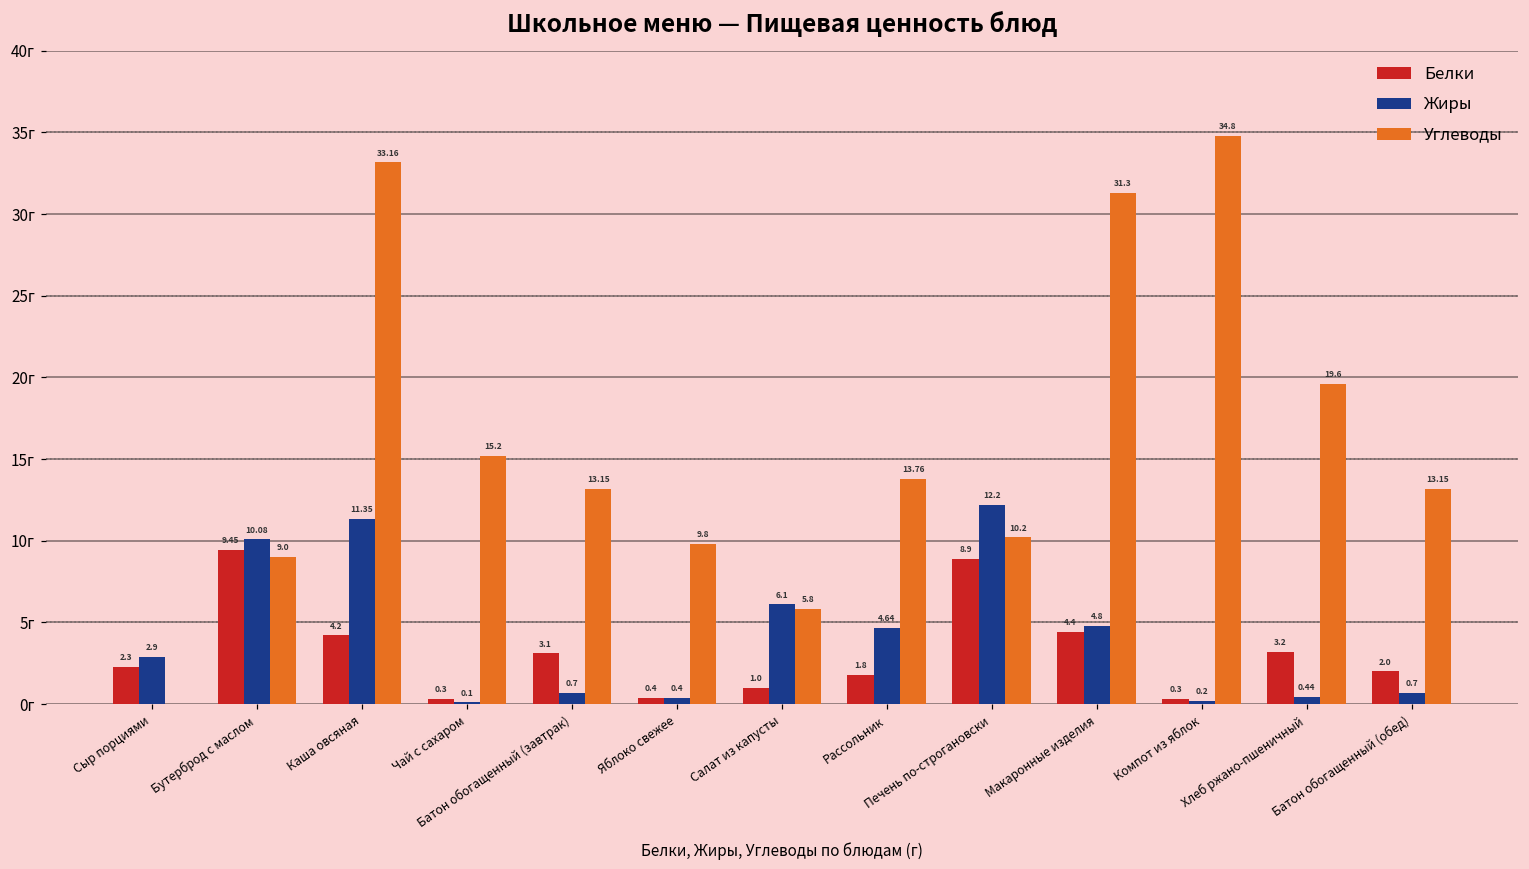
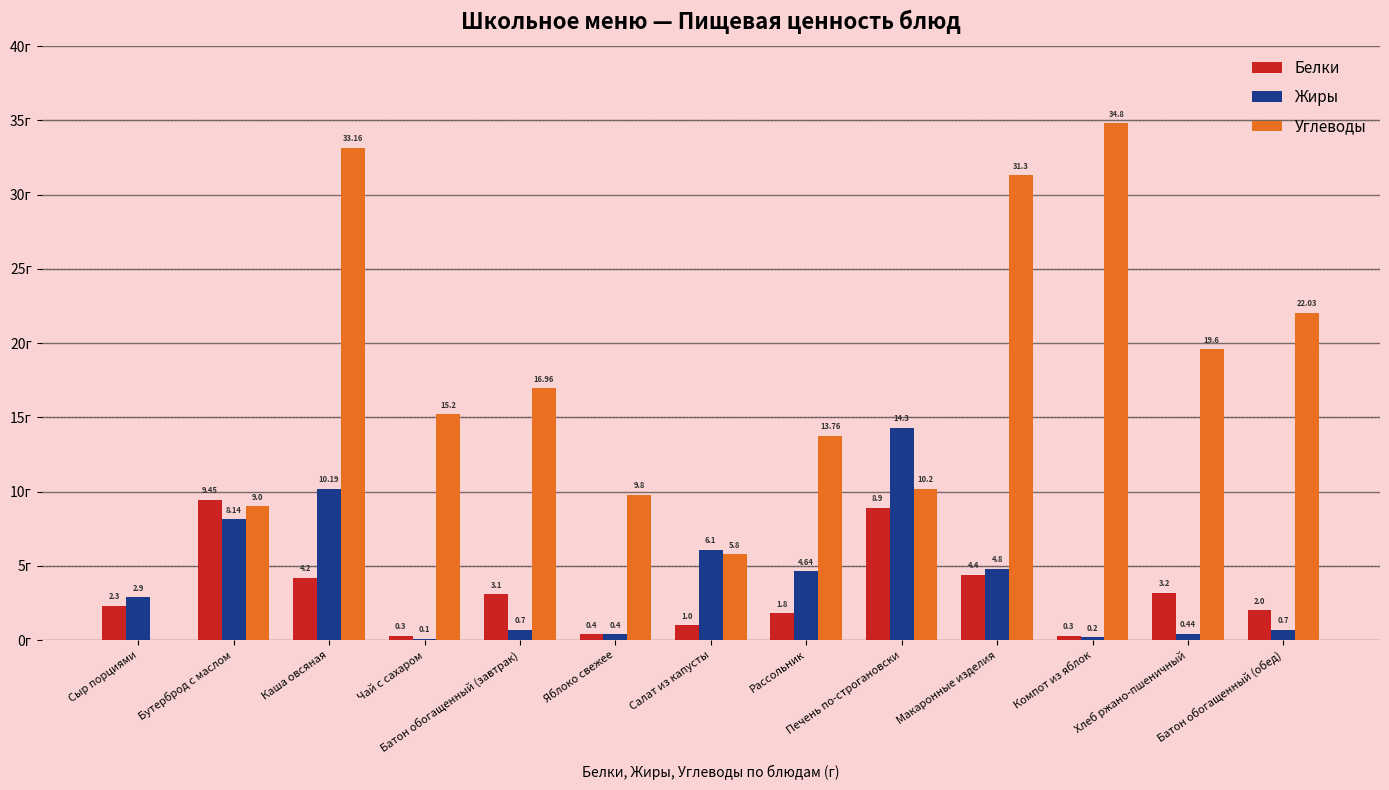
  {
    "Белки": {
      "Сыр порциями": 2.3,
      "Бутерброд с маслом": 9.45,
      "Каша овсяная": 4.2,
      "Чай с сахаром": 0.3,
      "Батон обогащенный (завтрак)": 3.1,
      "Яблоко свежее": 0.4,
      "Салат из капусты": 1.0,
      "Рассольник": 1.8,
      "Печень по-строгановски": 8.9,
      "Макаронные изделия": 4.4,
      "Компот из яблок": 0.3,
      "Хлеб ржано-пшеничный": 3.2,
      "Батон обогащенный (обед)": 2.0
    },
    "Жиры": {
      "Сыр порциями": 2.9,
-     "Бутерброд с маслом": 10.08,
-     "Каша овсяная": 11.35,
+     "Бутерброд с маслом": 8.14,
+     "Каша овсяная": 10.19,
      "Чай с сахаром": 0.1,
      "Батон обогащенный (завтрак)": 0.7,
      "Яблоко свежее": 0.4,
      "Салат из капусты": 6.1,
      "Рассольник": 4.64,
-     "Печень по-строгановски": 12.2,
+     "Печень по-строгановски": 14.3,
      "Макаронные изделия": 4.8,
      "Компот из яблок": 0.2,
      "Хлеб ржано-пшеничный": 0.44,
      "Батон обогащенный (обед)": 0.7
    },
    "Углеводы": {
      "Бутерброд с маслом": 9.0,
      "Каша овсяная": 33.16,
      "Чай с сахаром": 15.2,
-     "Батон обогащенный (завтрак)": 13.15,
+     "Батон обогащенный (завтрак)": 16.96,
      "Яблоко свежее": 9.8,
      "Салат из капусты": 5.8,
      "Рассольник": 13.76,
      "Печень по-строгановски": 10.2,
      "Макаронные изделия": 31.3,
      "Компот из яблок": 34.8,
      "Хлеб ржано-пшеничный": 19.6,
-     "Батон обогащенный (обед)": 13.15
+     "Батон обогащенный (обед)": 22.03
    }
  }
